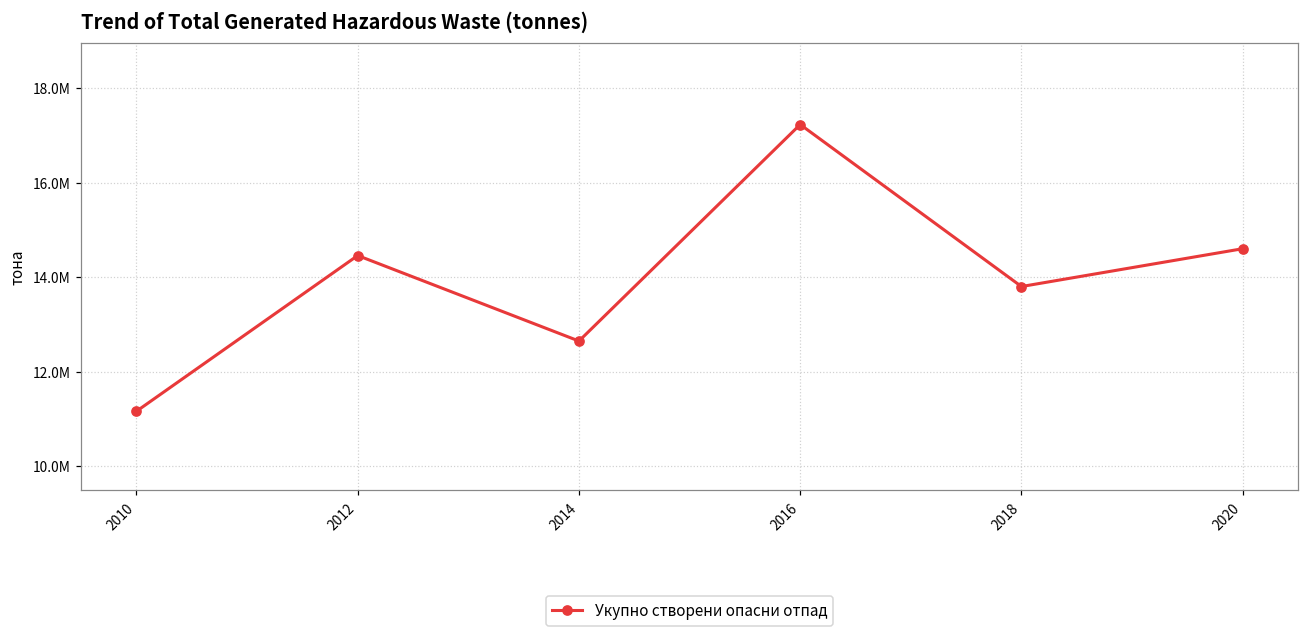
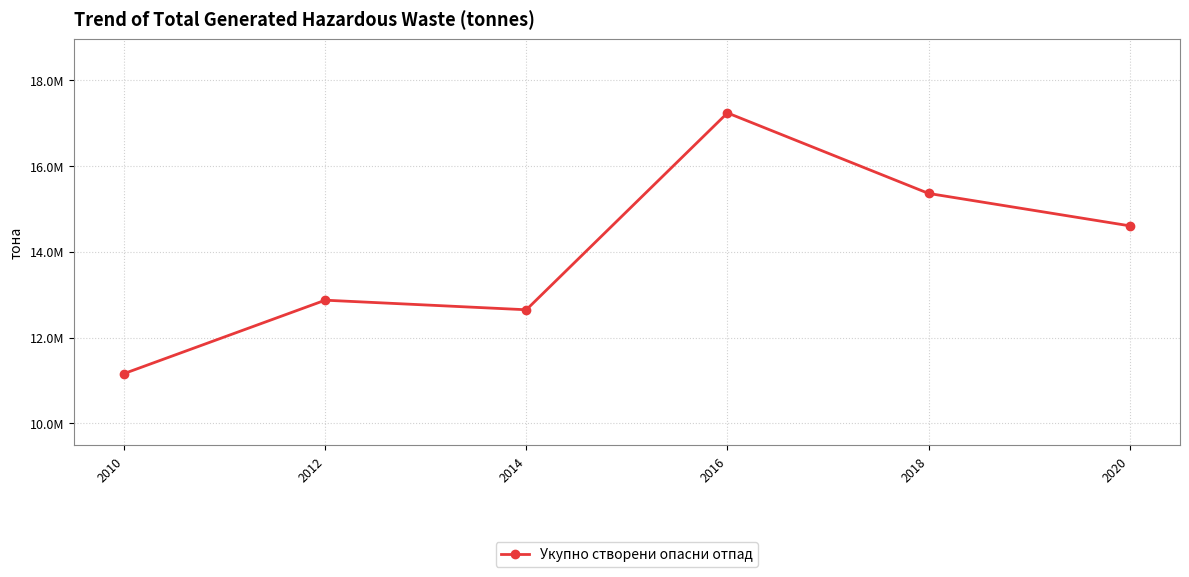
  {
    "2010": 11200000,
-   "2012": 14500000,
+   "2012": 12900000,
    "2014": 12600000,
    "2016": 17200000,
-   "2018": 13800000,
+   "2018": 15400000,
    "2020": 14600000
  }
